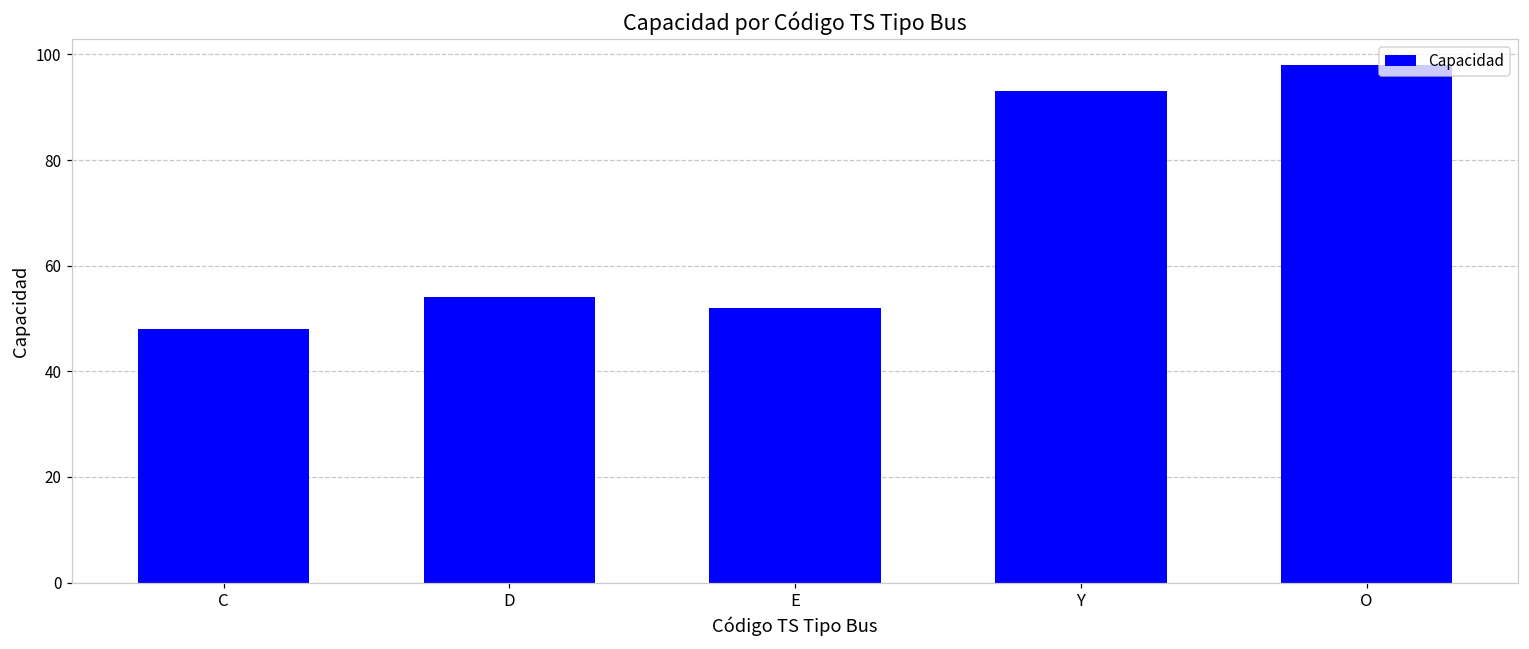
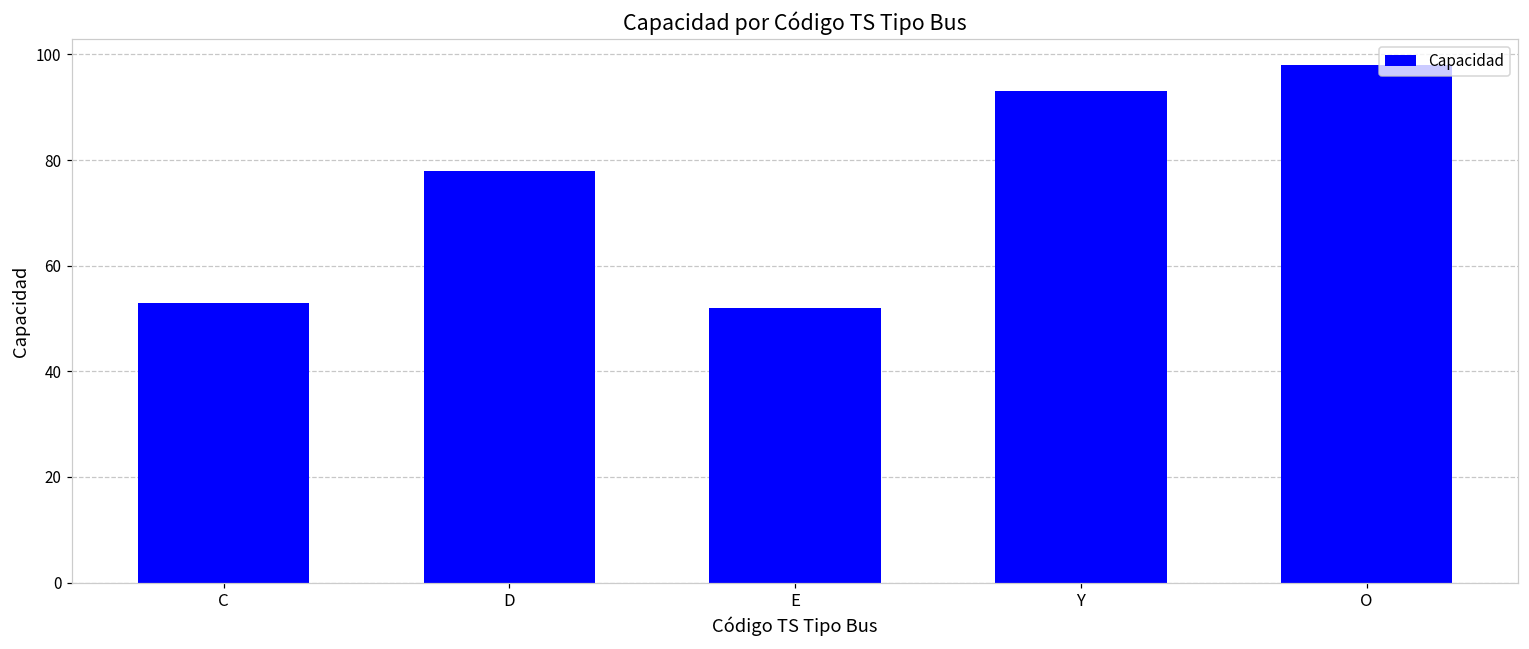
  {
-   "C": 48,
-   "D": 54,
+   "C": 53,
+   "D": 78,
    "E": 52,
    "Y": 93,
    "O": 98
  }
